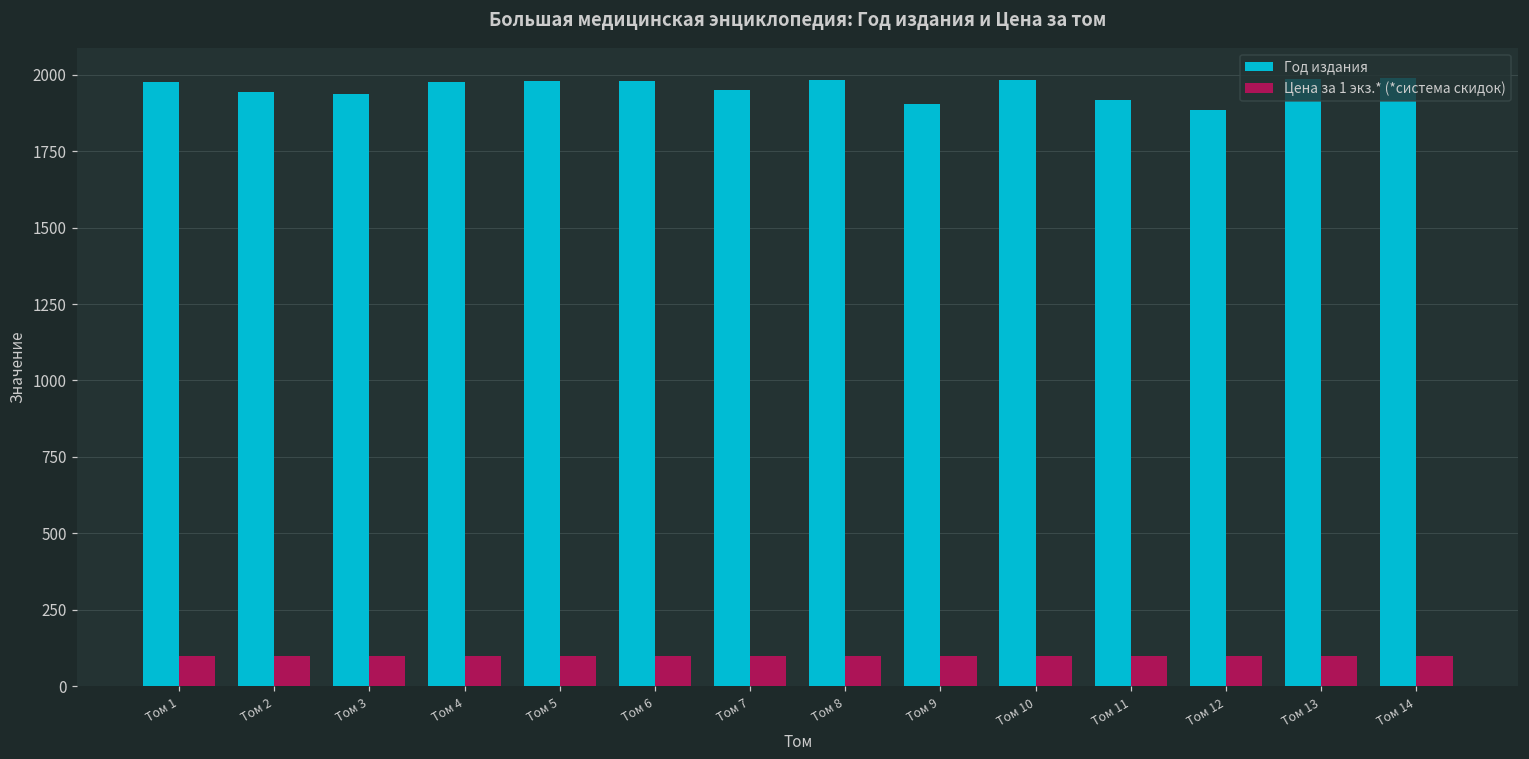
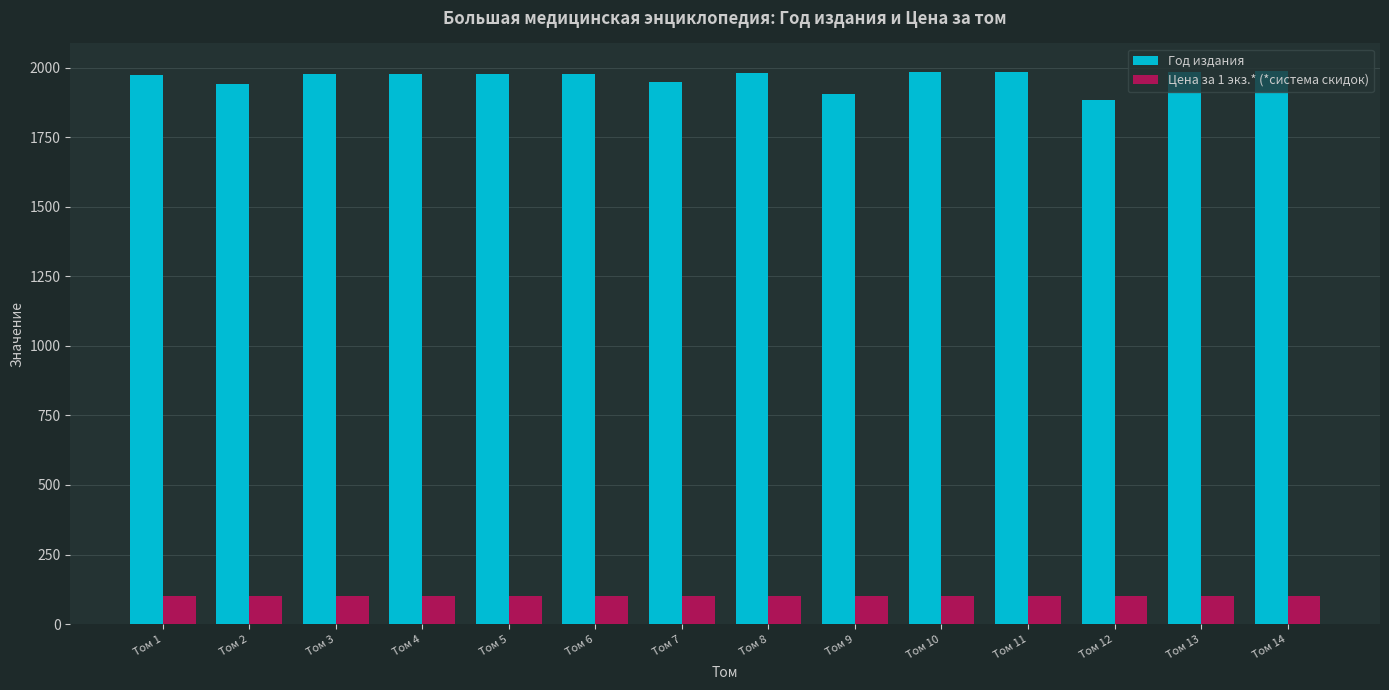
  {
    "Год издания": {
      "Том 1": 1970,
      "Том 2": 1940,
-     "Том 3": 1940,
+     "Том 3": 1980,
      "Том 4": 1980,
      "Том 5": 1980,
      "Том 6": 1980,
      "Том 7": 1950,
      "Том 8": 1980,
      "Том 9": 1910,
      "Том 10": 1980,
-     "Том 11": 1920,
+     "Том 11": 1980,
      "Том 12": 1890
    },
    "Цена за 1 экз.* (*система скидок)": {
      "Том 1": 100,
      "Том 2": 100,
      "Том 3": 100,
      "Том 4": 100,
      "Том 5": 100,
      "Том 6": 100,
      "Том 7": 100,
      "Том 8": 100,
      "Том 9": 100,
      "Том 10": 100,
      "Том 11": 100,
      "Том 12": 100,
      "Том 13": 100,
      "Том 14": 100
    }
  }
